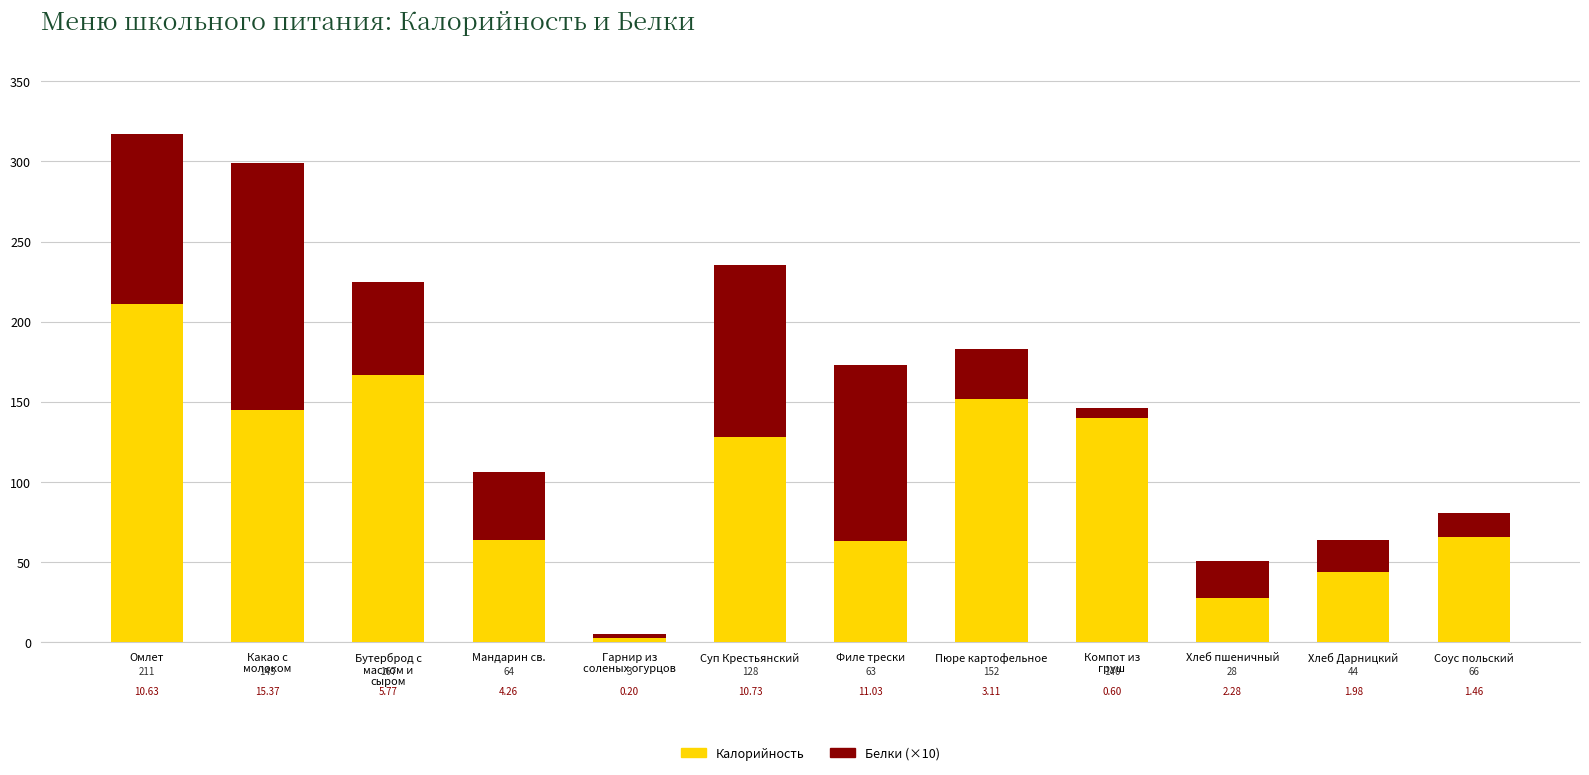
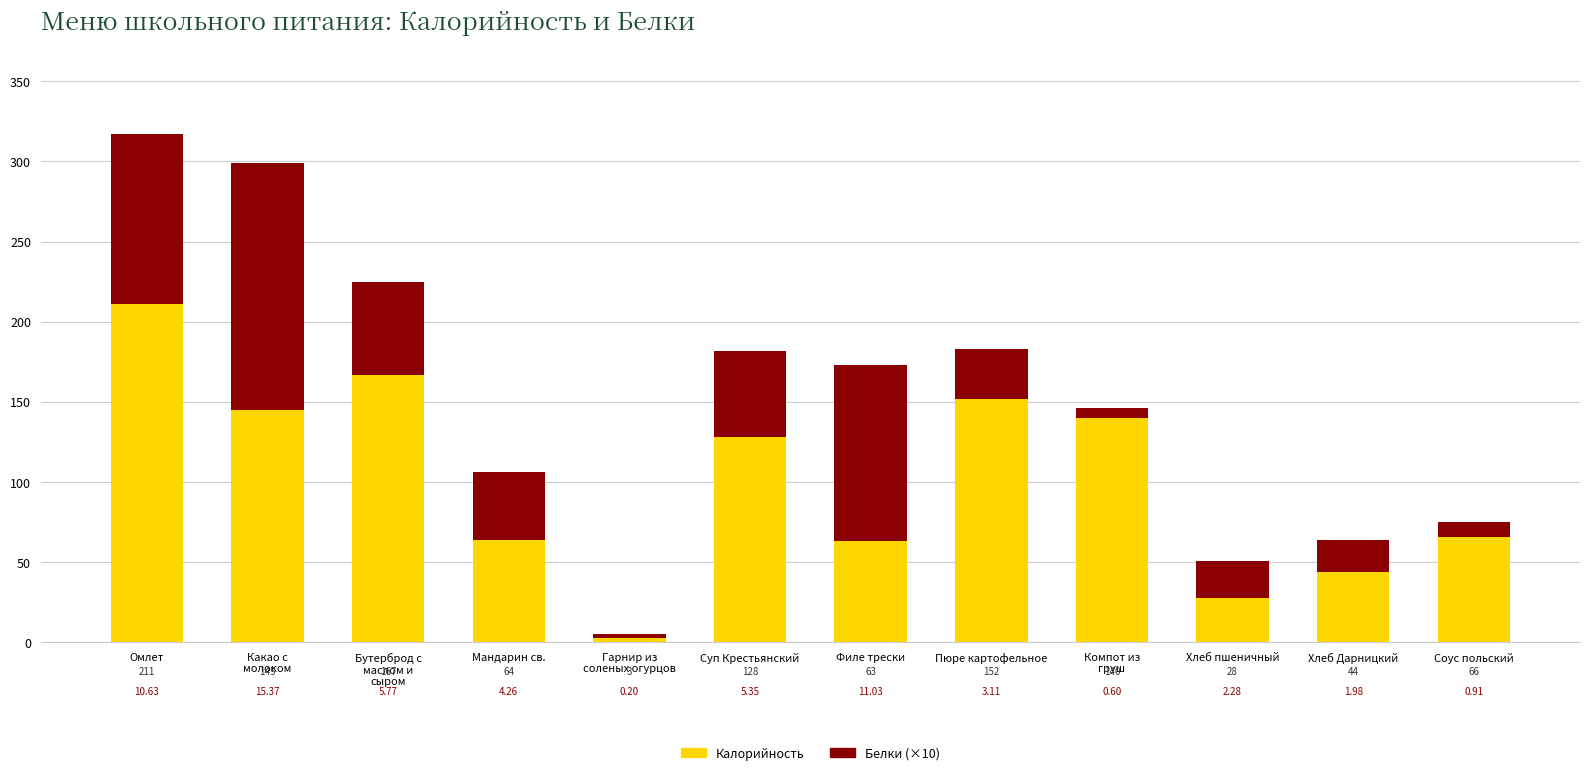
  {
    "Калорийность": {
      "Омлет": 211,
      "Какао с молоком": 145,
      "Бутерброд с маслом и сыром": 167,
      "Мандарин св.": 64,
      "Суп Крестьянский": 128,
      "Филе трески": 63,
      "Пюре картофельное": 152,
      "Компот из груш": 140,
      "Хлеб пшеничный": 28,
      "Хлеб Дарницкий": 44,
      "Соус польский": 66
    },
    "Белки (×10)": {
-     "Суп Крестьянский": 10.73,
-     "Соус польский": 1.46
+     "Суп Крестьянский": 5.35,
+     "Соус польский": 0.91
    }
  }
